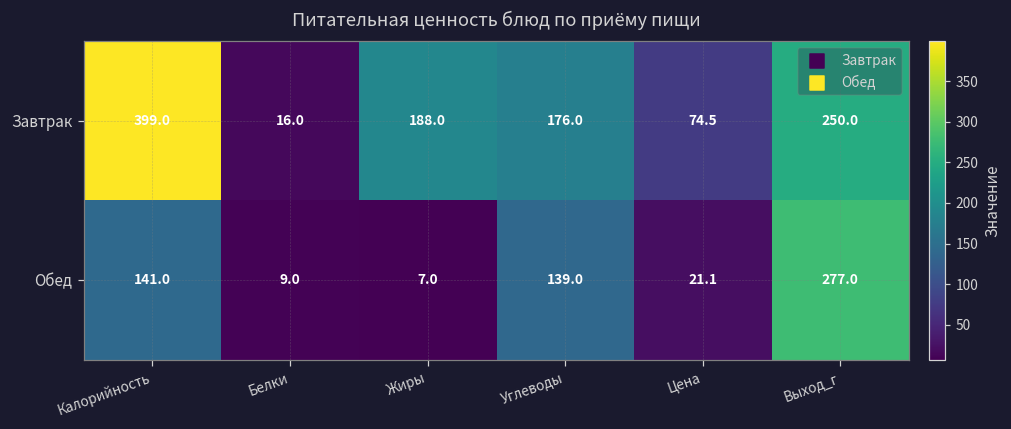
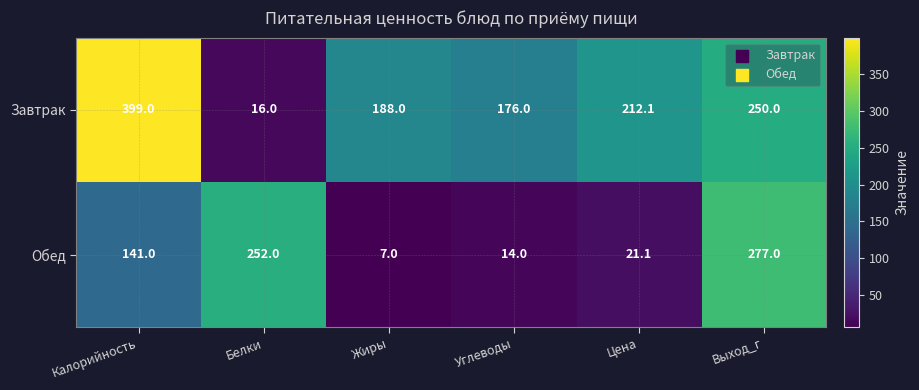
  {
    "Завтрак": {
      "Калорийность": 399.0,
      "Белки": 16.0,
      "Жиры": 188.0,
      "Углеводы": 176.0,
-     "Цена": 74.5,
+     "Цена": 212.1,
      "Выход_г": 250.0
    },
    "Обед": {
      "Калорийность": 141.0,
-     "Белки": 9.0,
+     "Белки": 252.0,
      "Жиры": 7.0,
-     "Углеводы": 139.0,
+     "Углеводы": 14.0,
      "Цена": 21.1,
      "Выход_г": 277.0
    }
  }
